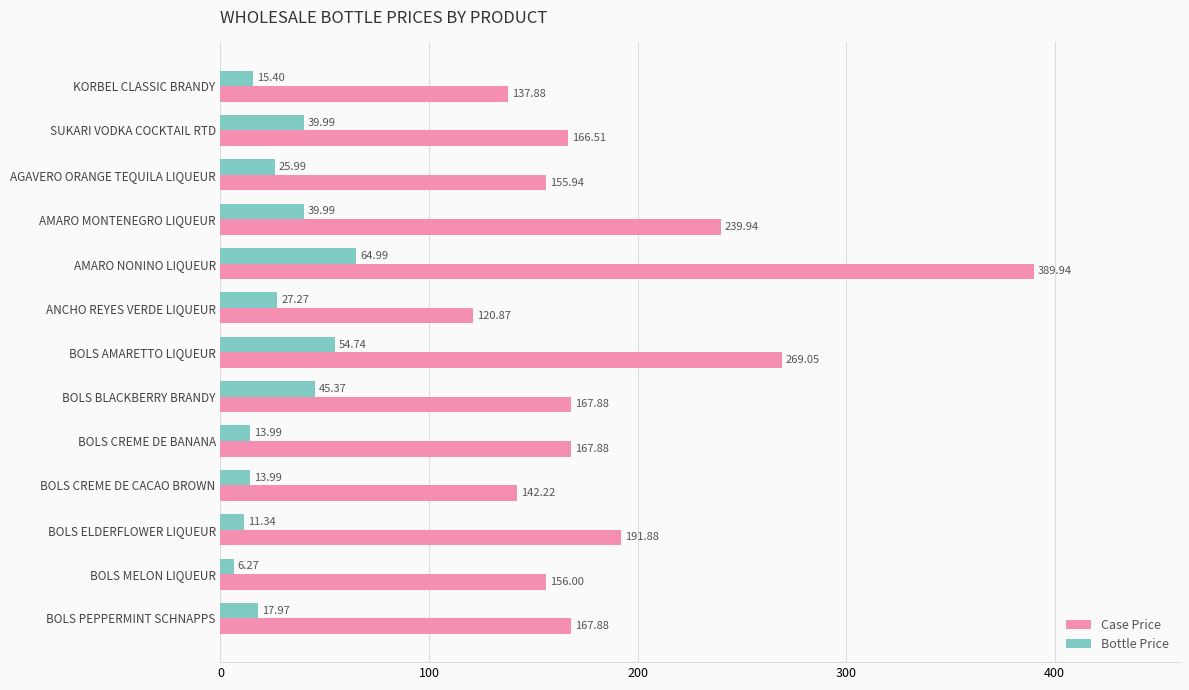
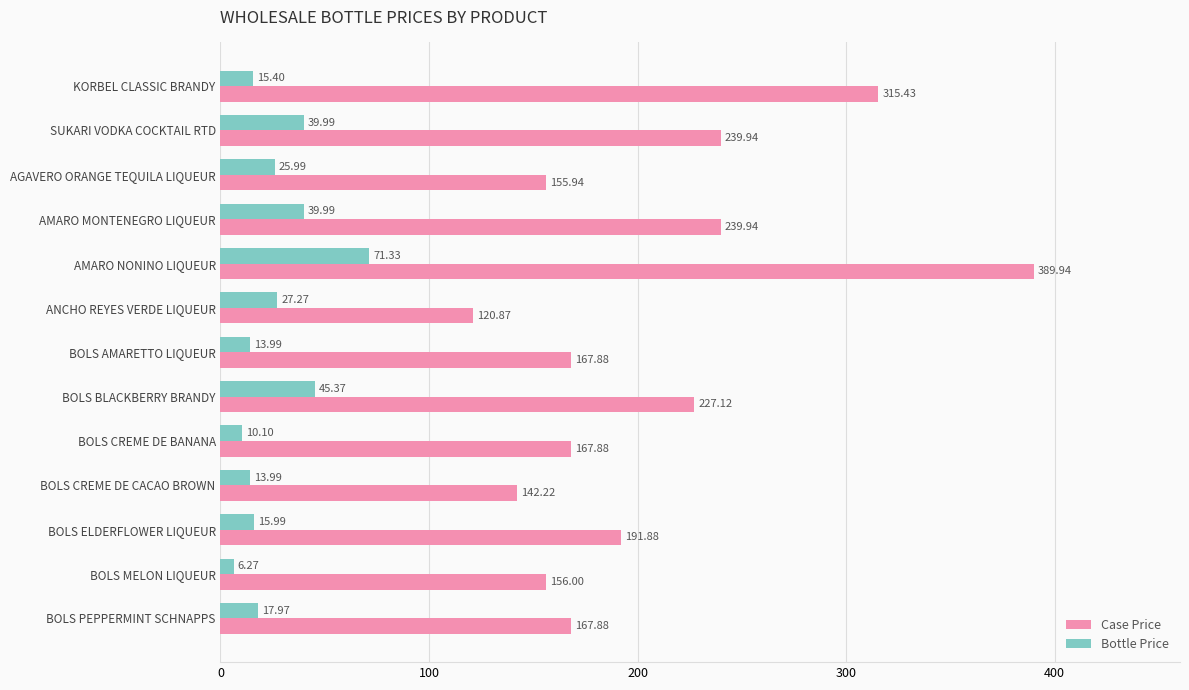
  {
    "Case Price": {
-     "KORBEL CLASSIC BRANDY": 137.88,
-     "SUKARI VODKA COCKTAIL RTD": 166.51,
+     "KORBEL CLASSIC BRANDY": 315.43,
+     "SUKARI VODKA COCKTAIL RTD": 239.94,
      "AGAVERO ORANGE TEQUILA LIQUEUR": 155.94,
      "AMARO MONTENEGRO LIQUEUR": 239.94,
      "AMARO NONINO LIQUEUR": 389.94,
      "ANCHO REYES VERDE LIQUEUR": 120.87,
-     "BOLS AMARETTO LIQUEUR": 269.05,
-     "BOLS BLACKBERRY BRANDY": 167.88,
+     "BOLS AMARETTO LIQUEUR": 167.88,
+     "BOLS BLACKBERRY BRANDY": 227.12,
      "BOLS CREME DE BANANA": 167.88,
      "BOLS CREME DE CACAO BROWN": 142.22,
      "BOLS ELDERFLOWER LIQUEUR": 191.88,
      "BOLS MELON LIQUEUR": 156.00,
      "BOLS PEPPERMINT SCHNAPPS": 167.88
    },
    "Bottle Price": {
      "KORBEL CLASSIC BRANDY": 15.40,
      "SUKARI VODKA COCKTAIL RTD": 39.99,
      "AGAVERO ORANGE TEQUILA LIQUEUR": 25.99,
      "AMARO MONTENEGRO LIQUEUR": 39.99,
-     "AMARO NONINO LIQUEUR": 64.99,
+     "AMARO NONINO LIQUEUR": 71.33,
      "ANCHO REYES VERDE LIQUEUR": 27.27,
-     "BOLS AMARETTO LIQUEUR": 54.74,
+     "BOLS AMARETTO LIQUEUR": 13.99,
      "BOLS BLACKBERRY BRANDY": 45.37,
-     "BOLS CREME DE BANANA": 13.99,
+     "BOLS CREME DE BANANA": 10.10,
      "BOLS CREME DE CACAO BROWN": 13.99,
-     "BOLS ELDERFLOWER LIQUEUR": 11.34,
+     "BOLS ELDERFLOWER LIQUEUR": 15.99,
      "BOLS MELON LIQUEUR": 6.27,
      "BOLS PEPPERMINT SCHNAPPS": 17.97
    }
  }
